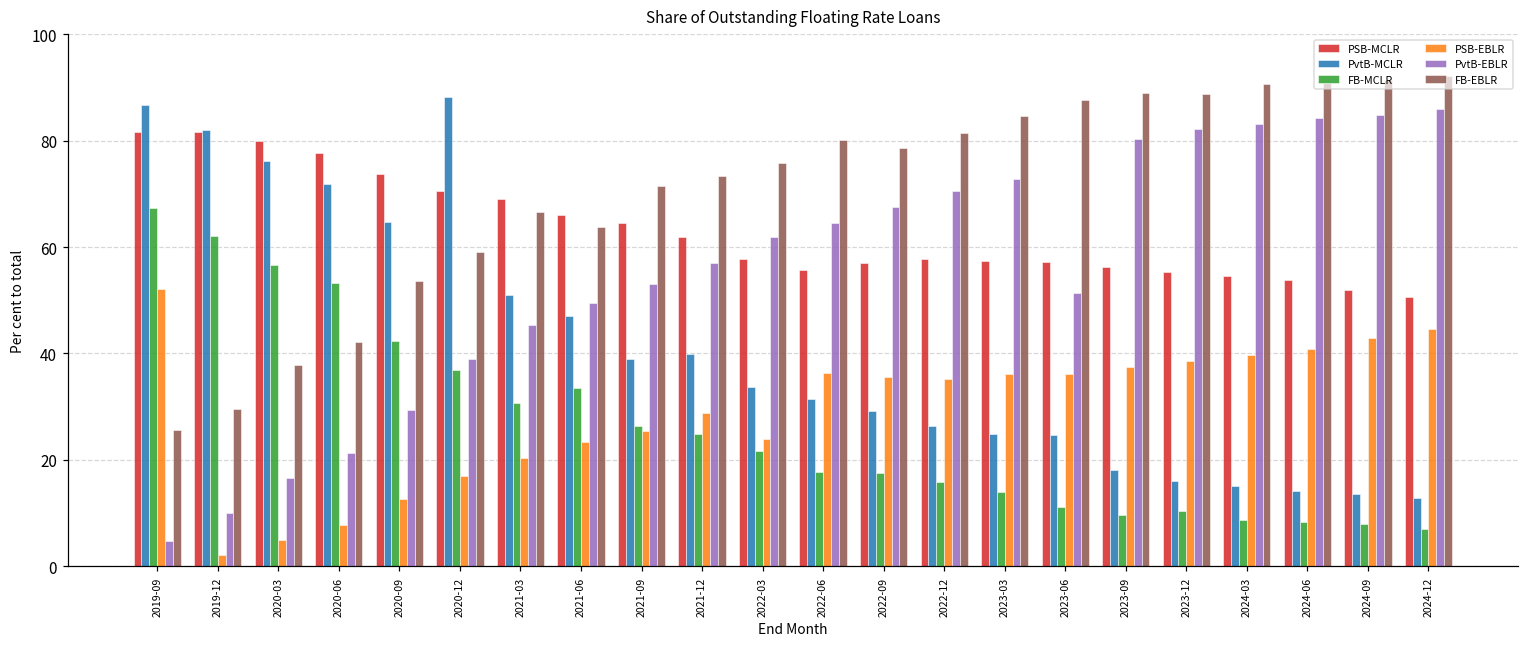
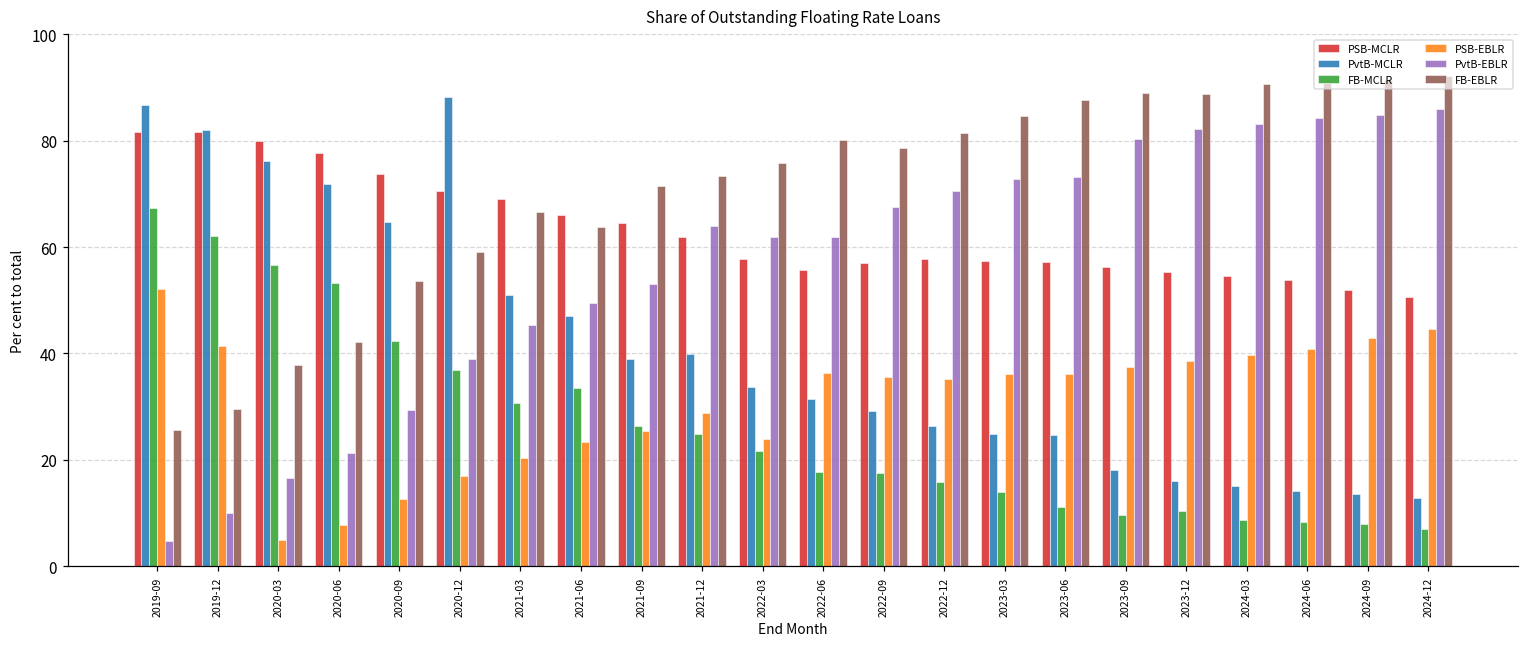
  {
    "PSB-MCLR": {
      "2019-09": 82,
      "2019-12": 82,
      "2020-03": 80,
      "2020-06": 78,
      "2020-09": 74,
      "2020-12": 71,
      "2021-03": 69,
      "2021-06": 66,
      "2021-09": 64,
      "2021-12": 62,
      "2022-03": 58,
      "2022-06": 56,
      "2022-09": 57,
      "2022-12": 58,
      "2023-03": 57,
      "2023-06": 57,
      "2023-09": 56,
      "2023-12": 55,
      "2024-03": 55,
      "2024-06": 54,
      "2024-09": 52,
      "2024-12": 51
    },
    "PvtB-MCLR": {
      "2019-09": 87,
      "2019-12": 82,
      "2020-03": 76,
      "2020-06": 72,
      "2020-09": 65,
      "2020-12": 88,
      "2021-03": 51,
      "2021-06": 47,
      "2021-09": 39,
      "2021-12": 40,
      "2022-03": 34,
      "2022-06": 31,
      "2022-09": 29,
      "2022-12": 26,
      "2023-03": 25,
      "2023-06": 25,
      "2023-09": 18,
      "2023-12": 16,
      "2024-03": 15,
      "2024-06": 14,
      "2024-09": 14,
      "2024-12": 13
    },
    "FB-MCLR": {
      "2019-09": 67,
      "2019-12": 62,
      "2020-03": 57,
      "2020-06": 53,
      "2020-09": 42,
      "2020-12": 37,
      "2021-03": 31,
      "2021-06": 34,
      "2021-09": 26,
      "2021-12": 25,
      "2022-03": 22,
      "2022-06": 18,
      "2022-09": 17,
      "2022-12": 16,
      "2023-03": 14,
      "2023-06": 11,
      "2023-09": 10,
      "2023-12": 10,
      "2024-03": 9,
      "2024-06": 8,
      "2024-09": 8,
      "2024-12": 7
    },
    "PSB-EBLR": {
      "2019-09": 52,
-     "2019-12": 2,
+     "2019-12": 41,
      "2020-03": 5,
      "2020-06": 8,
      "2020-09": 13,
      "2020-12": 17,
      "2021-03": 20,
      "2021-06": 23,
      "2021-09": 25,
      "2021-12": 29,
      "2022-03": 24,
      "2022-06": 36,
      "2022-09": 35,
      "2022-12": 35,
      "2023-03": 36,
      "2023-06": 36,
      "2023-09": 37,
      "2023-12": 39,
      "2024-03": 40,
      "2024-06": 41,
      "2024-09": 43,
      "2024-12": 45
    },
    "PvtB-EBLR": {
      "2019-09": 5,
      "2019-12": 10,
      "2020-03": 17,
      "2020-06": 21,
      "2020-09": 29,
      "2020-12": 39,
      "2021-03": 45,
      "2021-06": 50,
      "2021-09": 53,
-     "2021-12": 57,
+     "2021-12": 64,
      "2022-03": 62,
-     "2022-06": 65,
+     "2022-06": 62,
      "2022-09": 68,
      "2022-12": 70,
      "2023-03": 73,
-     "2023-06": 51,
+     "2023-06": 73,
      "2023-09": 80,
      "2023-12": 82,
      "2024-03": 83,
      "2024-06": 84,
      "2024-09": 85,
      "2024-12": 86
    },
    "FB-EBLR": {
      "2019-09": 26,
      "2019-12": 29,
      "2020-03": 38,
      "2020-06": 42,
      "2020-09": 54,
      "2020-12": 59,
      "2021-03": 67,
      "2021-06": 64,
      "2021-09": 72,
      "2021-12": 73,
      "2022-03": 76,
      "2022-06": 80,
      "2022-09": 79,
      "2022-12": 81,
      "2023-03": 85,
      "2023-06": 88,
      "2023-09": 89,
      "2023-12": 89,
      "2024-03": 91
    }
  }
